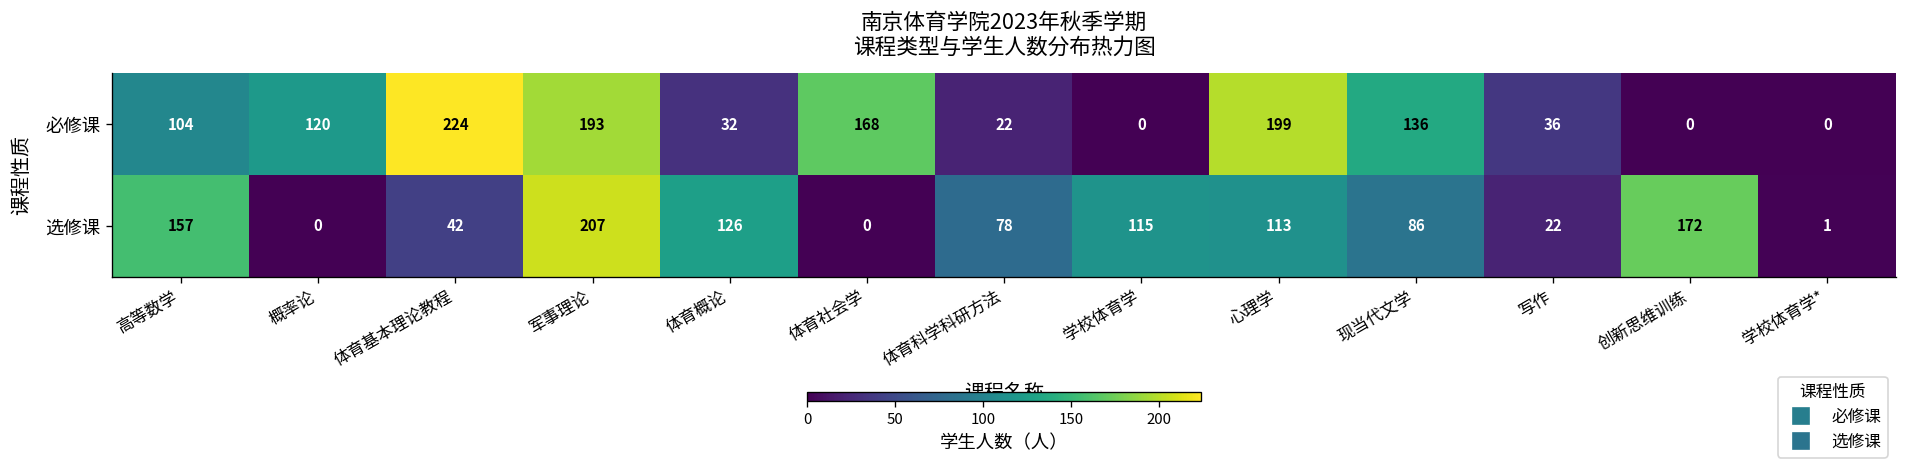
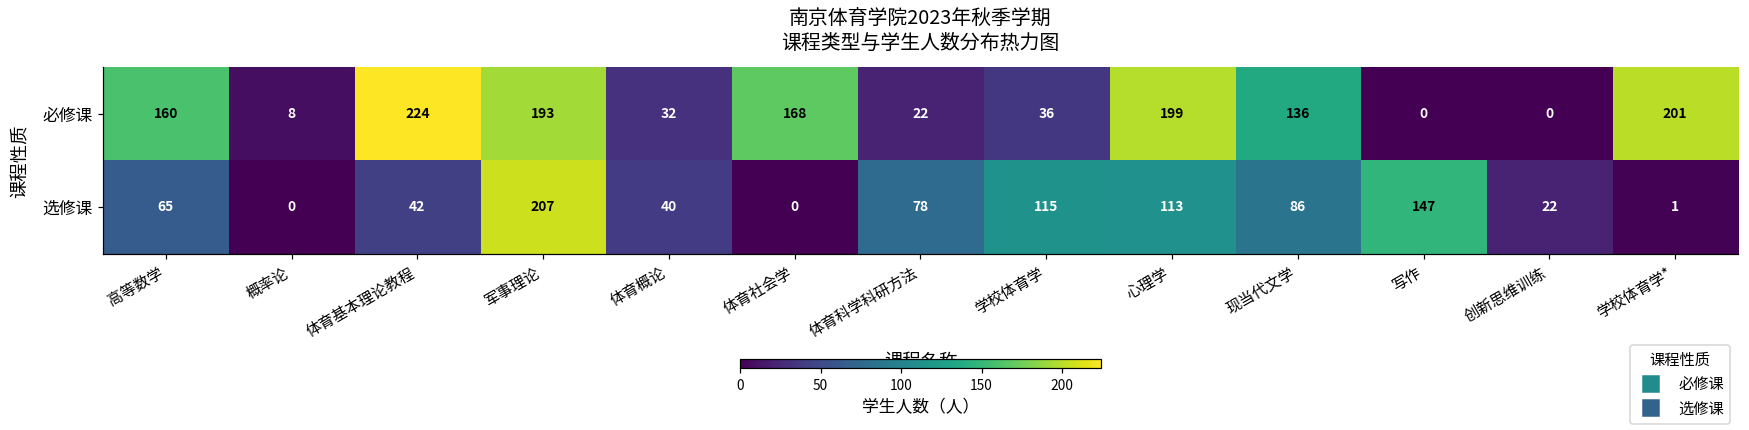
  {
    "必修课": {
-     "高等数学": 104,
-     "概率论": 120,
+     "高等数学": 160,
+     "概率论": 8,
      "体育基本理论教程": 224,
      "军事理论": 193,
      "体育概论": 32,
      "体育社会学": 168,
      "体育科学科研方法": 22,
-     "学校体育学": 0,
+     "学校体育学": 36,
      "心理学": 199,
      "现当代文学": 136,
-     "写作": 36,
+     "写作": 0,
      "创新思维训练": 0,
-     "学校体育学*": 0
+     "学校体育学*": 201
    },
    "选修课": {
-     "高等数学": 157,
+     "高等数学": 65,
      "概率论": 0,
      "体育基本理论教程": 42,
      "军事理论": 207,
-     "体育概论": 126,
+     "体育概论": 40,
      "体育社会学": 0,
      "体育科学科研方法": 78,
      "学校体育学": 115,
      "心理学": 113,
      "现当代文学": 86,
-     "写作": 22,
-     "创新思维训练": 172,
+     "写作": 147,
+     "创新思维训练": 22,
      "学校体育学*": 1
    }
  }
